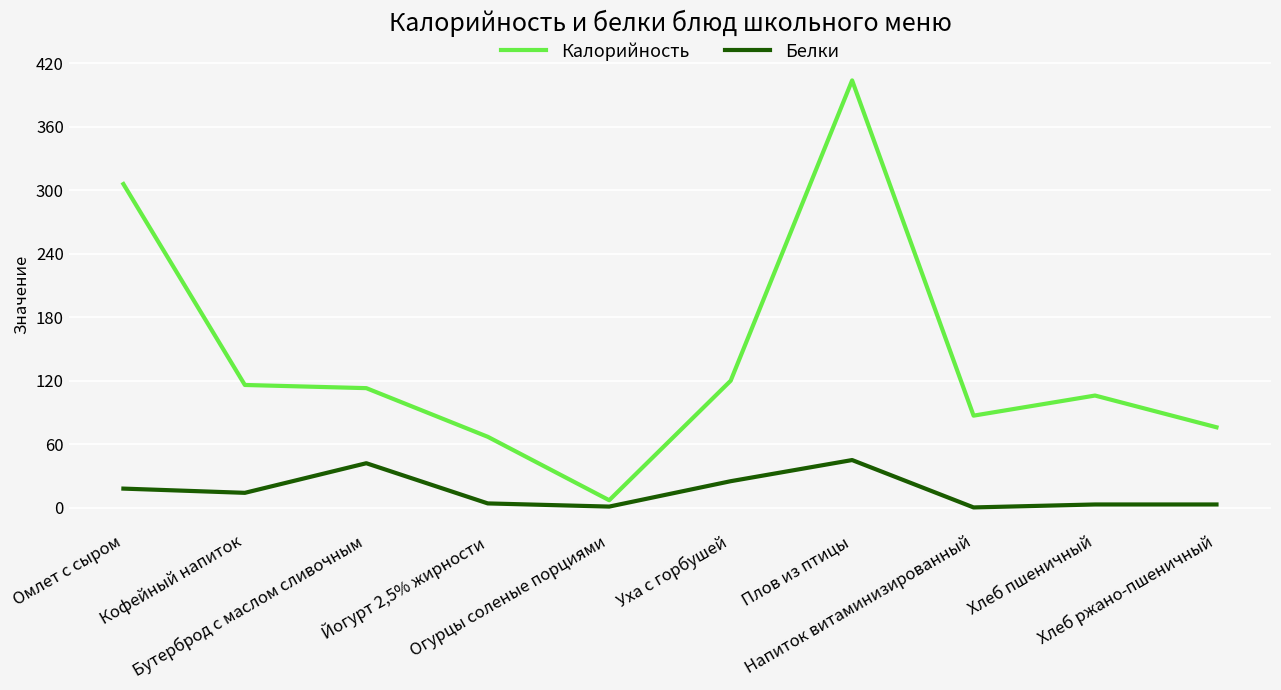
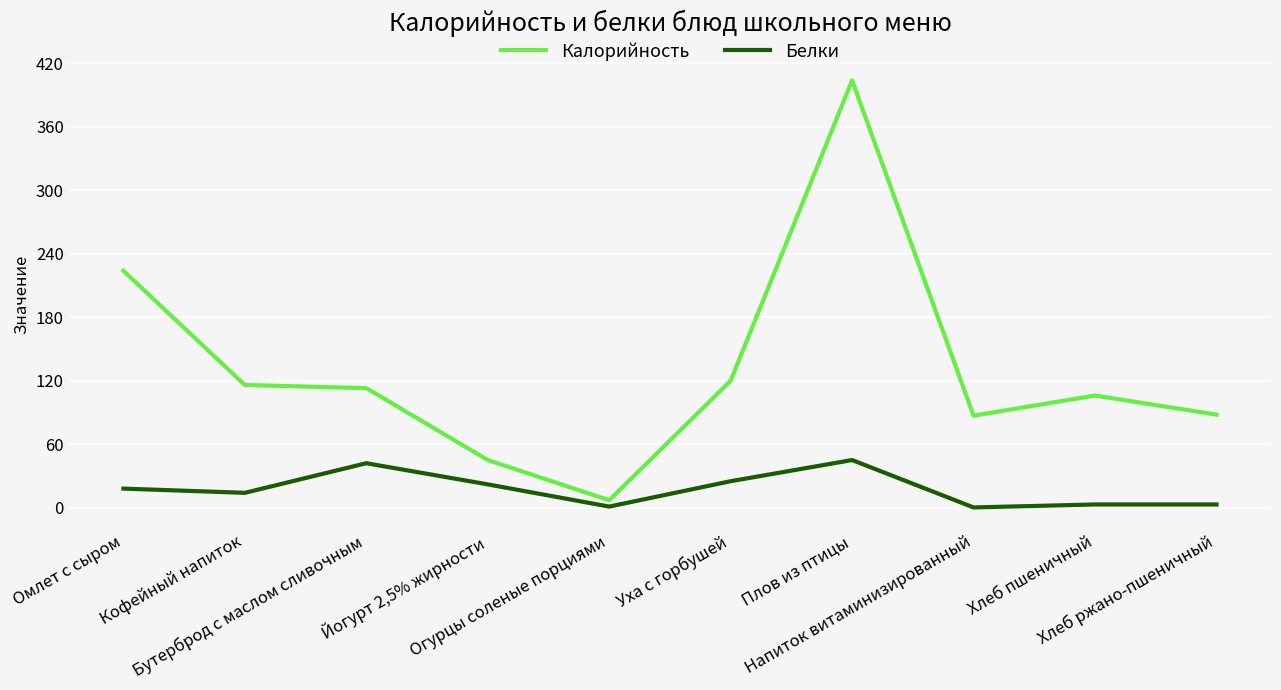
  {
    "Калорийность": {
-     "Омлет с сыром": 306,
+     "Омлет с сыром": 224,
      "Кофейный напиток": 116,
      "Бутерброд с маслом сливочным": 113,
-     "Йогурт 2,5% жирности": 67,
+     "Йогурт 2,5% жирности": 45,
      "Огурцы соленые порциями": 7,
      "Уха с горбушей": 120,
      "Плов из птицы": 404,
      "Напиток витаминизированный": 87,
      "Хлеб пшеничный": 106,
-     "Хлеб ржано-пшеничный": 76
+     "Хлеб ржано-пшеничный": 88
    },
    "Белки": {
      "Омлет с сыром": 18,
      "Кофейный напиток": 14,
      "Бутерброд с маслом сливочным": 42,
-     "Йогурт 2,5% жирности": 4,
+     "Йогурт 2,5% жирности": 22,
      "Огурцы соленые порциями": 1,
      "Уха с горбушей": 25,
      "Плов из птицы": 45,
      "Напиток витаминизированный": 0,
      "Хлеб пшеничный": 3,
      "Хлеб ржано-пшеничный": 3
    }
  }
